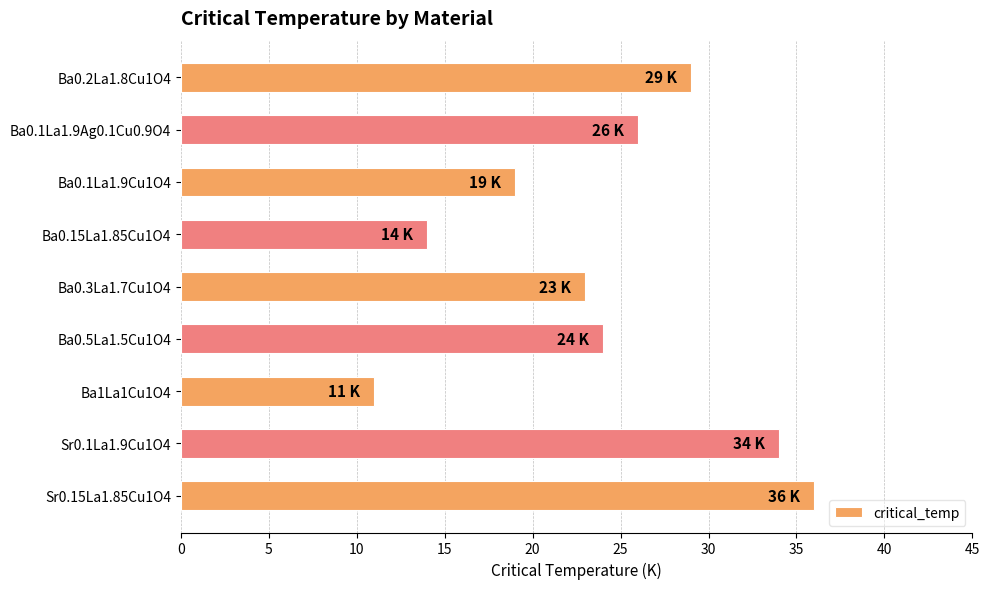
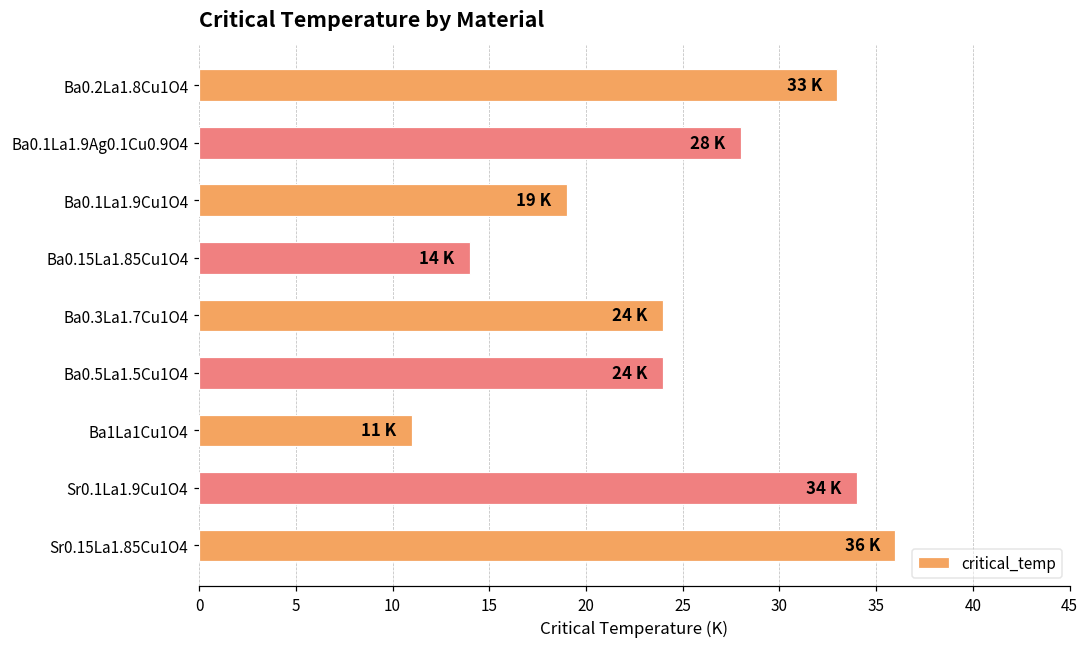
  {
-   "Ba0.2La1.8Cu1O4": 29,
-   "Ba0.1La1.9Ag0.1Cu0.9O4": 26,
+   "Ba0.2La1.8Cu1O4": 33,
+   "Ba0.1La1.9Ag0.1Cu0.9O4": 28,
    "Ba0.1La1.9Cu1O4": 19,
    "Ba0.15La1.85Cu1O4": 14,
-   "Ba0.3La1.7Cu1O4": 23,
+   "Ba0.3La1.7Cu1O4": 24,
    "Ba0.5La1.5Cu1O4": 24,
    "Ba1La1Cu1O4": 11,
    "Sr0.1La1.9Cu1O4": 34,
    "Sr0.15La1.85Cu1O4": 36
  }
